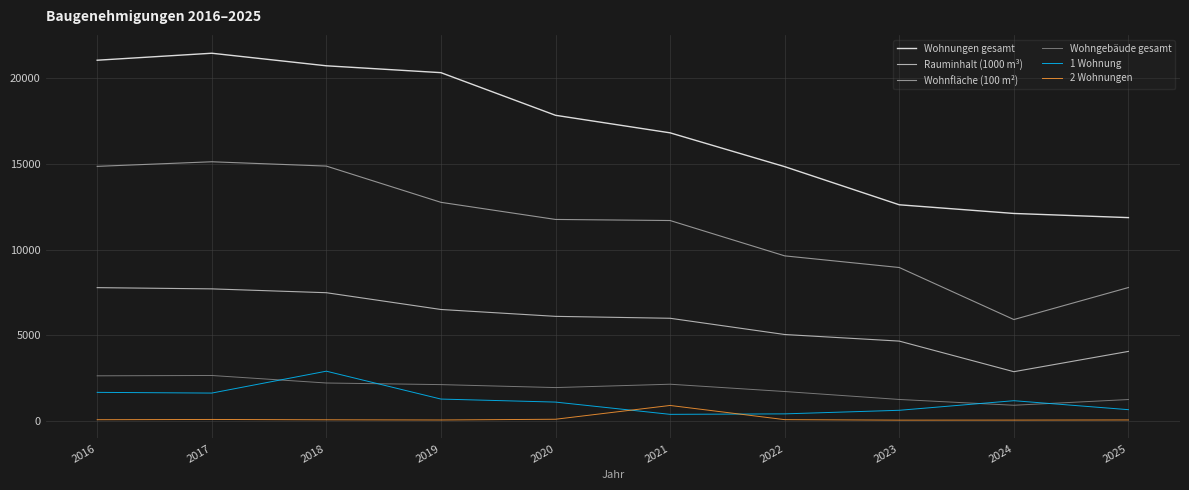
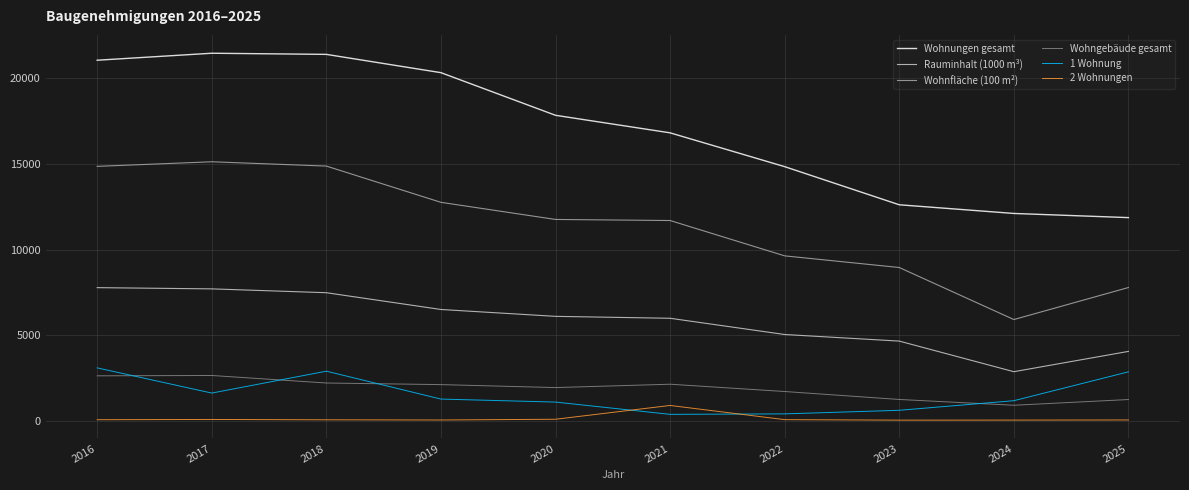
  {
    "Wohnungen gesamt": {
      "2016": 21100,
      "2017": 21500,
-     "2018": 20700,
+     "2018": 21400,
      "2019": 20300,
      "2020": 17800,
      "2021": 16800,
      "2022": 14900,
      "2023": 12600,
      "2024": 12100,
      "2025": 11900
    },
    "1 Wohnung": {
-     "2016": 1700,
+     "2016": 3100,
      "2017": 1600,
      "2018": 2900,
      "2019": 1300,
      "2020": 1100,
      "2021": 400,
      "2022": 400,
      "2023": 600,
      "2024": 1200,
-     "2025": 700
+     "2025": 2900
    },
    "2 Wohnungen": {
      "2016": 100,
      "2017": 100,
      "2018": 100,
      "2019": 100,
      "2020": 100,
      "2021": 900,
      "2022": 100,
      "2023": 100,
      "2024": 100,
      "2025": 100
    }
  }
